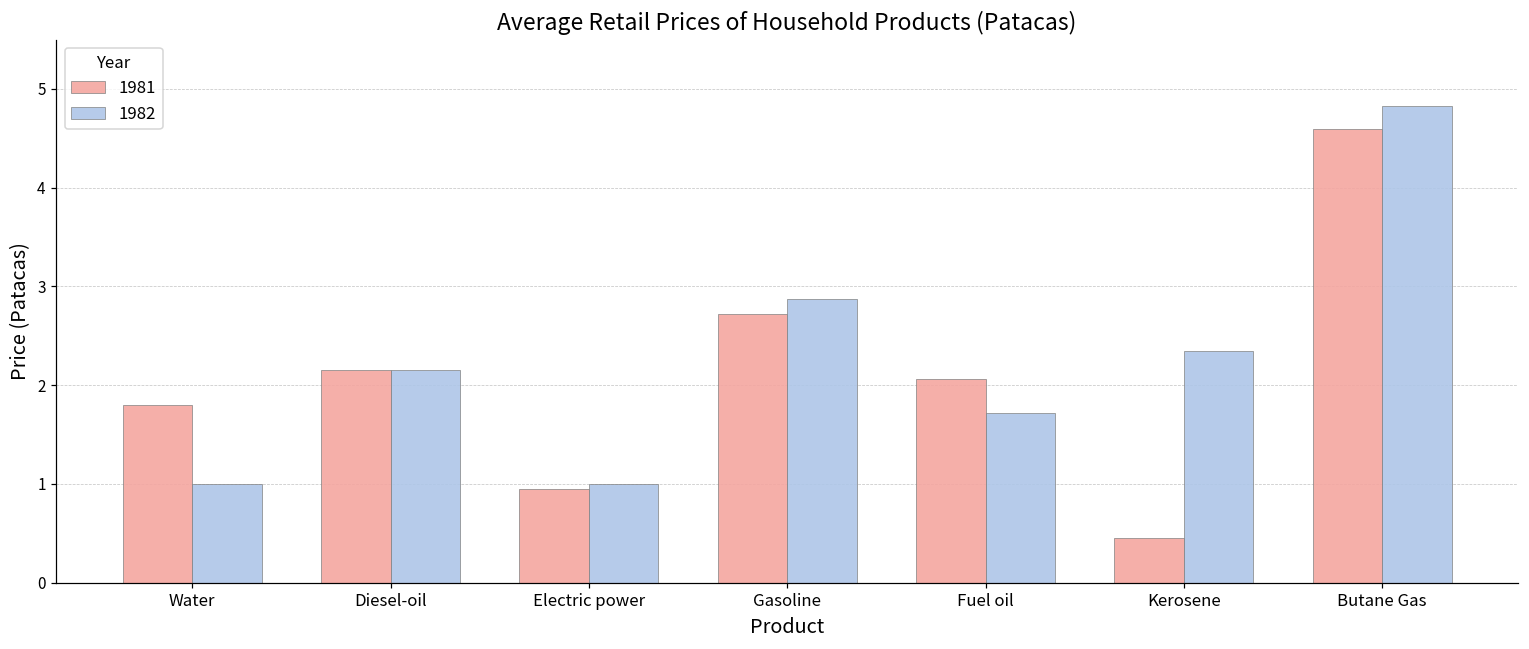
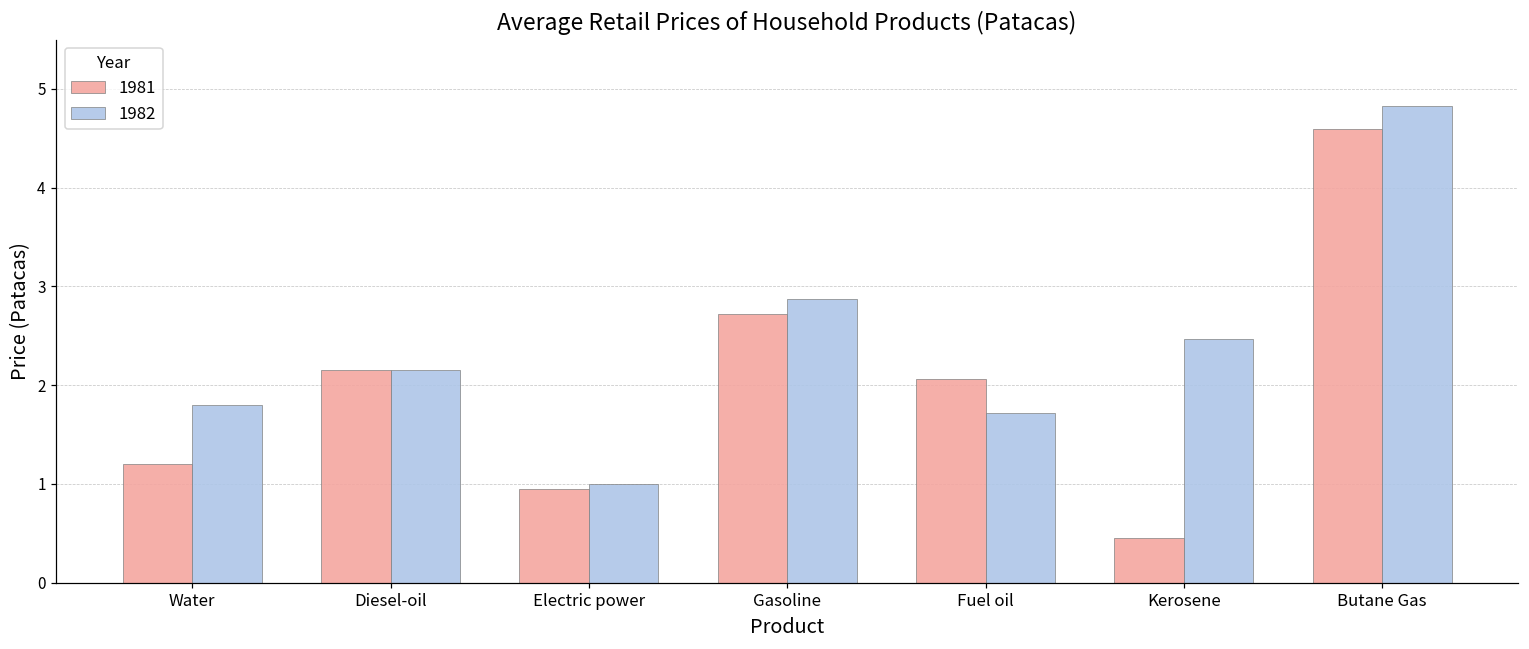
  {
    "1981": {
-     "Water": 1.8,
+     "Water": 1.2,
      "Diesel-oil": 2.2,
      "Electric power": 1.0,
      "Gasoline": 2.7,
      "Fuel oil": 2.1,
      "Kerosene": 0.5,
      "Butane Gas": 4.6
    },
    "1982": {
-     "Water": 1.0,
+     "Water": 1.8,
      "Diesel-oil": 2.2,
      "Electric power": 1.0,
      "Gasoline": 2.9,
      "Fuel oil": 1.7,
-     "Kerosene": 2.4,
+     "Kerosene": 2.5,
      "Butane Gas": 4.8
    }
  }
